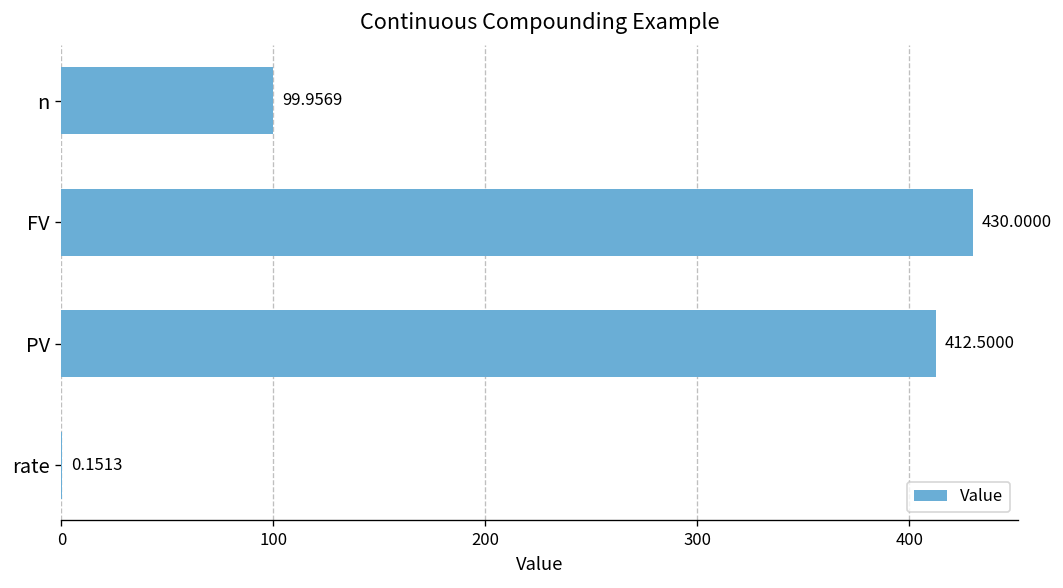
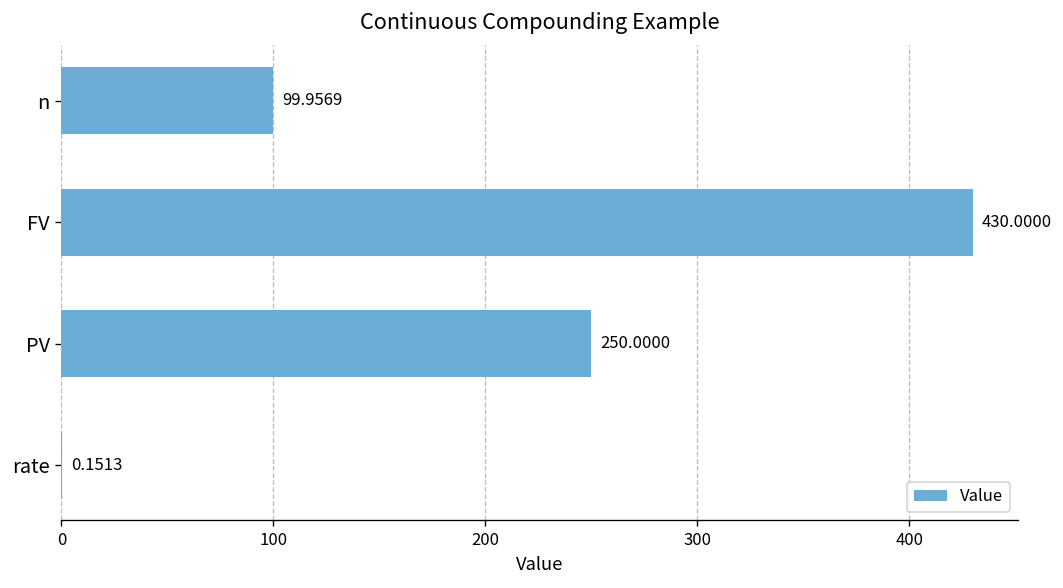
  {
    "n": 99.9569,
    "FV": 430.0000,
-   "PV": 412.5000,
+   "PV": 250.0000,
    "rate": 0.1513
  }
